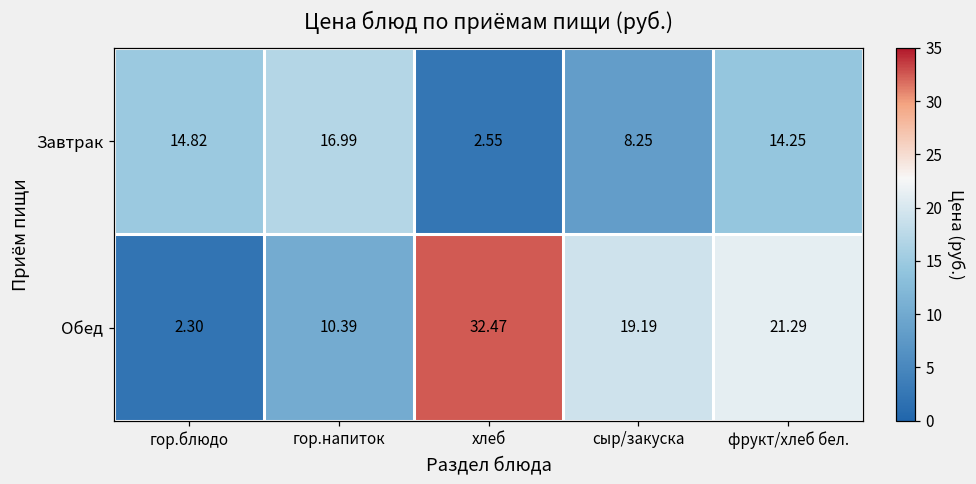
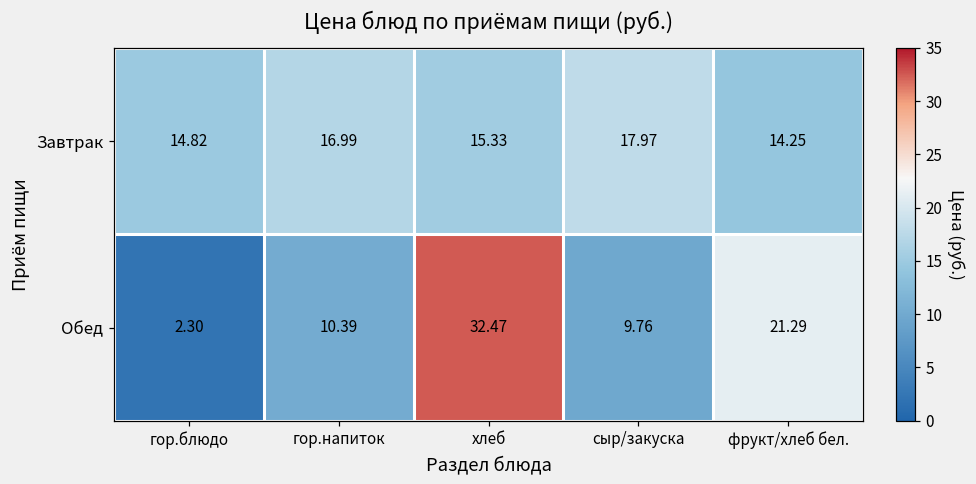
  {
    "Завтрак": {
      "гор.блюдо": 14.82,
      "гор.напиток": 16.99,
-     "хлеб": 2.55,
-     "сыр/закуска": 8.25,
+     "хлеб": 15.33,
+     "сыр/закуска": 17.97,
      "фрукт/хлеб бел.": 14.25
    },
    "Обед": {
      "гор.блюдо": 2.30,
      "гор.напиток": 10.39,
      "хлеб": 32.47,
-     "сыр/закуска": 19.19,
+     "сыр/закуска": 9.76,
      "фрукт/хлеб бел.": 21.29
    }
  }
